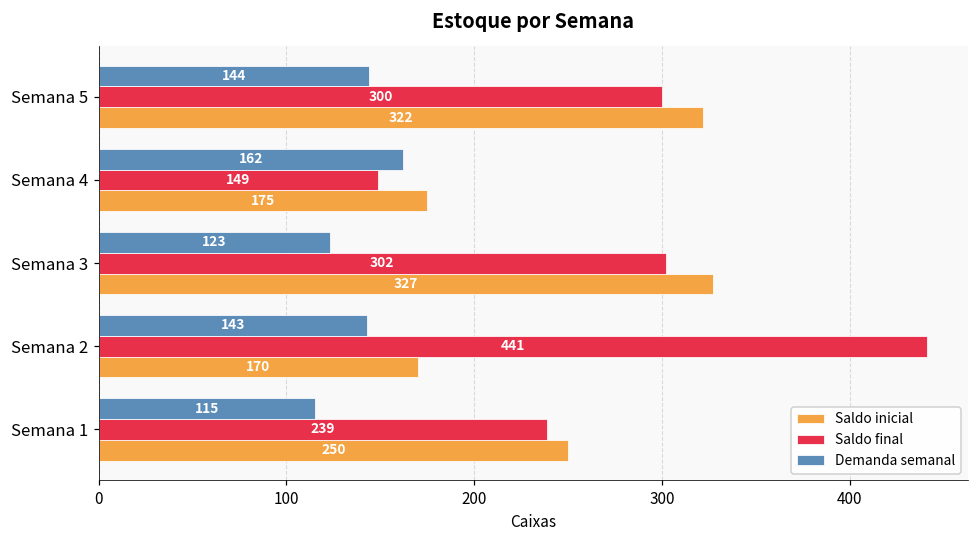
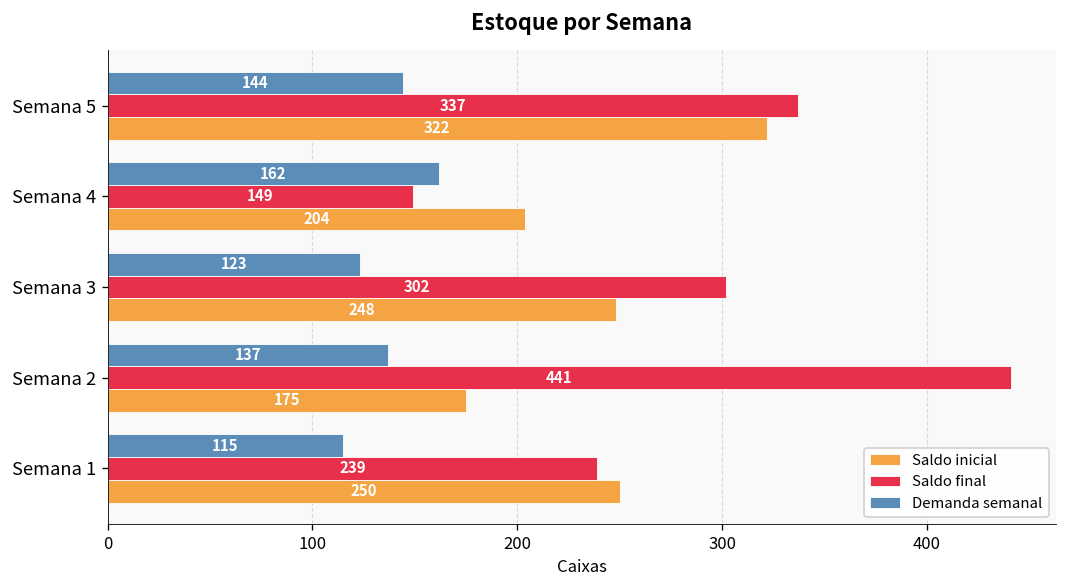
  {
    "Saldo inicial": {
      "Semana 5": 322,
-     "Semana 4": 175,
-     "Semana 3": 327,
-     "Semana 2": 170,
+     "Semana 4": 204,
+     "Semana 3": 248,
+     "Semana 2": 175,
      "Semana 1": 250
    },
    "Saldo final": {
-     "Semana 5": 300,
+     "Semana 5": 337,
      "Semana 4": 149,
      "Semana 3": 302,
      "Semana 2": 441,
      "Semana 1": 239
    },
    "Demanda semanal": {
      "Semana 5": 144,
      "Semana 4": 162,
      "Semana 3": 123,
-     "Semana 2": 143,
+     "Semana 2": 137,
      "Semana 1": 115
    }
  }
